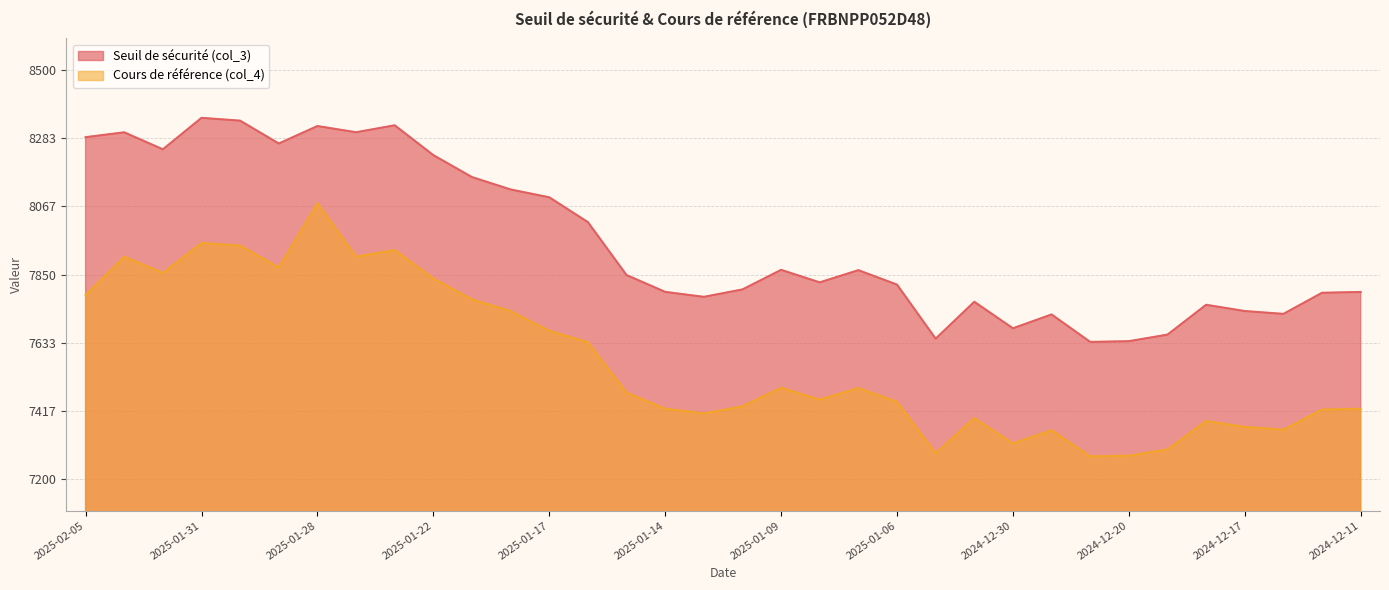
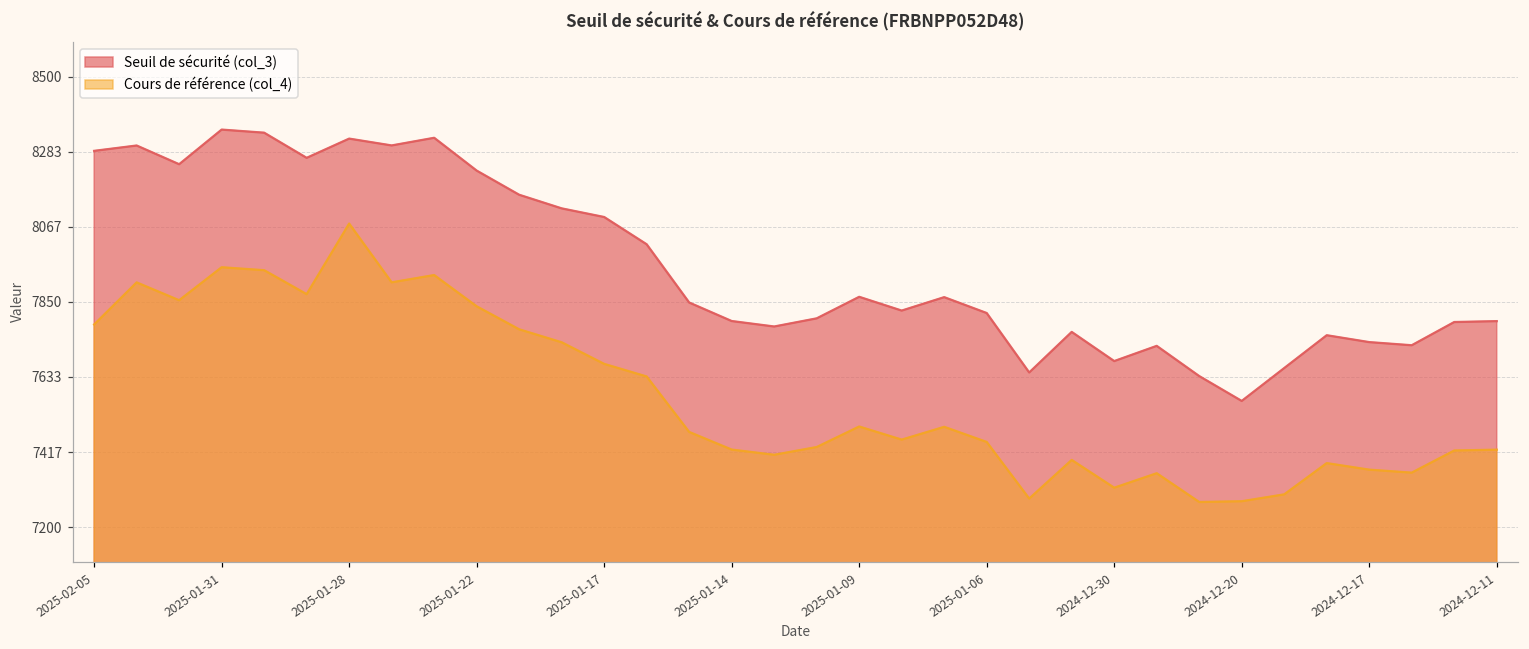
  {
    "Seuil de sécurité (col_3)": {
      "2025-02-05": 8290,
      "2025-01-31": 8350,
      "2025-01-28": 8320,
      "2025-01-22": 8230,
      "2025-01-17": 8100,
      "2025-01-14": 7790,
      "2025-01-09": 7860,
      "2025-01-06": 7820,
      "2024-12-30": 7680,
-     "2024-12-20": 7640,
+     "2024-12-20": 7560,
      "2024-12-17": 7730,
      "2024-12-11": 7790
    },
    "Cours de référence (col_4)": {
      "2025-02-05": 7780,
      "2025-01-31": 7950,
      "2025-01-28": 8080,
      "2025-01-22": 7840,
      "2025-01-17": 7670,
      "2025-01-14": 7420,
      "2025-01-09": 7490,
      "2025-01-06": 7450,
      "2024-12-30": 7310,
      "2024-12-20": 7270,
      "2024-12-17": 7370,
      "2024-12-11": 7420
    }
  }
